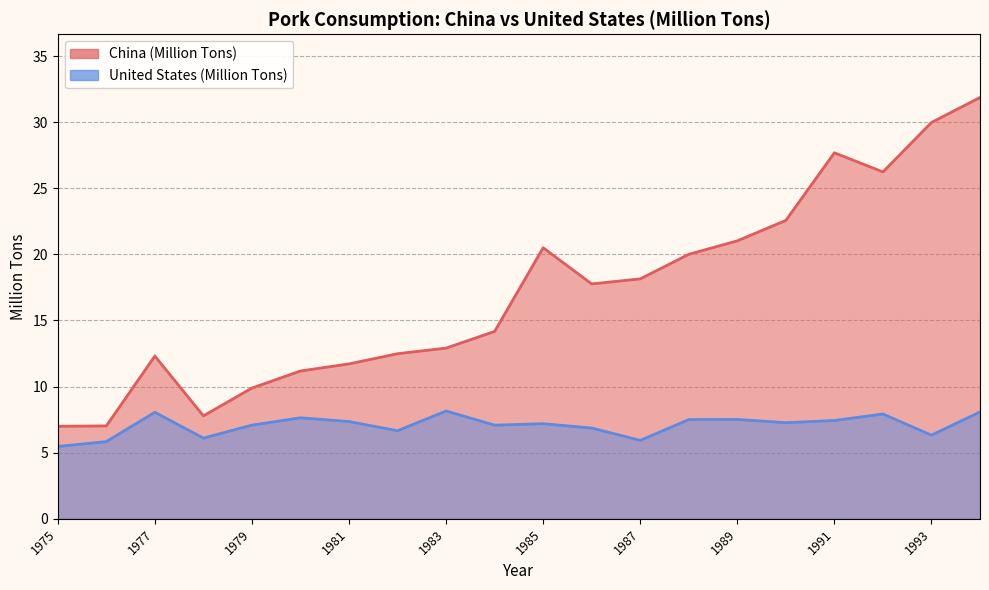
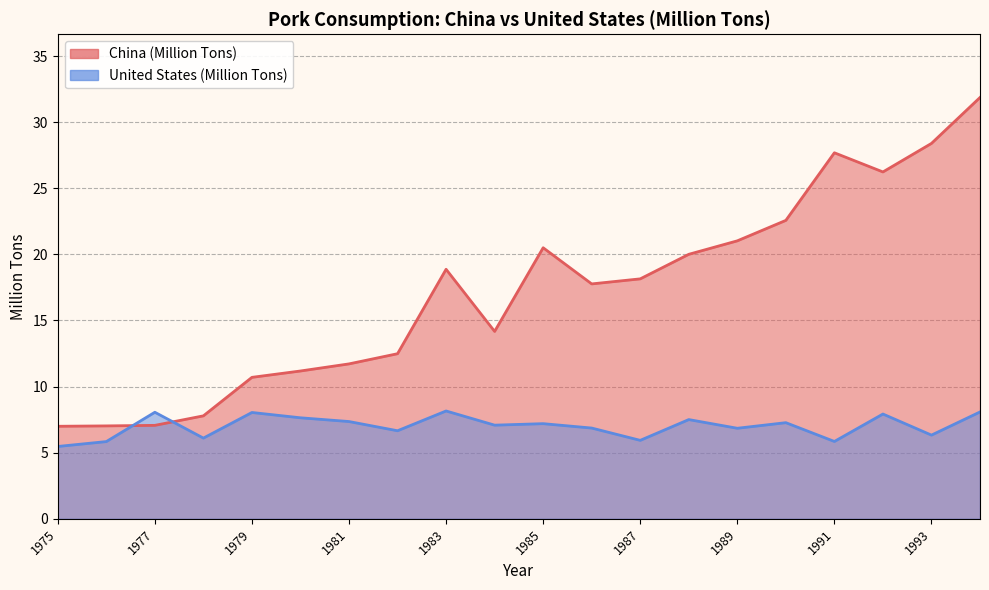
  {
    "China (Million Tons)": {
      "1975": 7.0,
-     "1977": 12.3,
-     "1979": 9.9,
+     "1977": 7.1,
+     "1979": 10.7,
      "1981": 11.7,
-     "1983": 12.9,
+     "1983": 18.9,
      "1985": 20.5,
      "1987": 18.1,
      "1989": 21.0,
      "1991": 27.7,
-     "1993": 30.0
+     "1993": 28.4
    },
    "United States (Million Tons)": {
      "1975": 5.5,
      "1977": 8.1,
-     "1979": 7.1,
+     "1979": 8.0,
      "1981": 7.4,
      "1983": 8.2,
      "1985": 7.2,
      "1987": 5.9,
-     "1989": 7.5,
-     "1991": 7.4,
+     "1989": 6.8,
+     "1991": 5.9,
      "1993": 6.3
    }
  }
